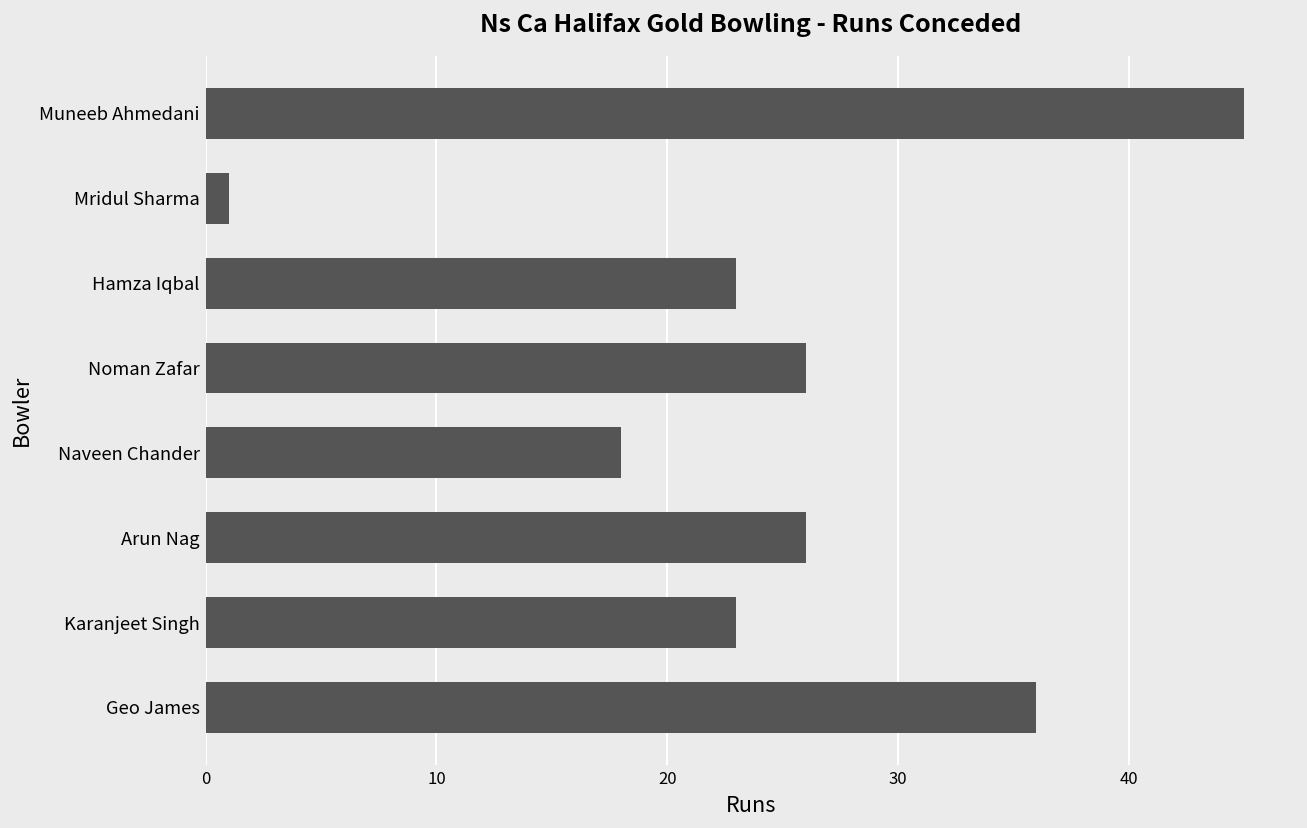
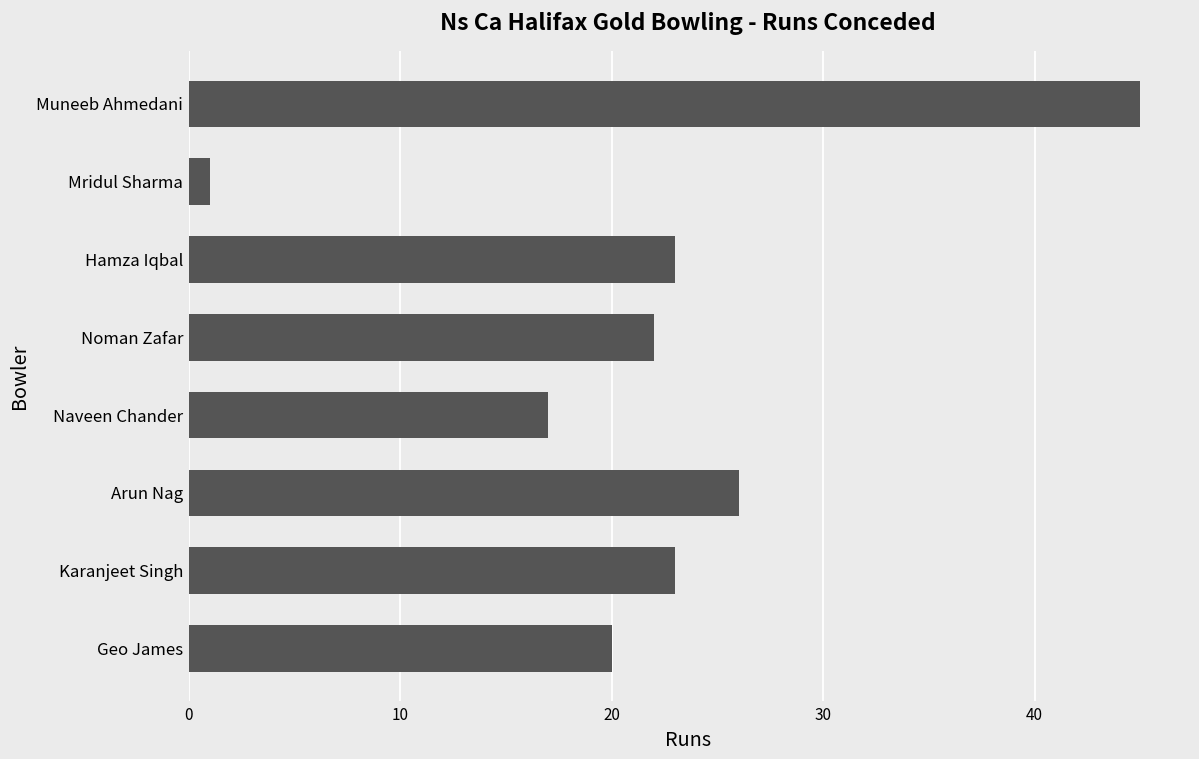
  {
    "Muneeb Ahmedani": 45,
    "Mridul Sharma": 1,
    "Hamza Iqbal": 23,
-   "Noman Zafar": 26,
-   "Naveen Chander": 18,
+   "Noman Zafar": 22,
+   "Naveen Chander": 17,
    "Arun Nag": 26,
    "Karanjeet Singh": 23,
-   "Geo James": 36
+   "Geo James": 20
  }
